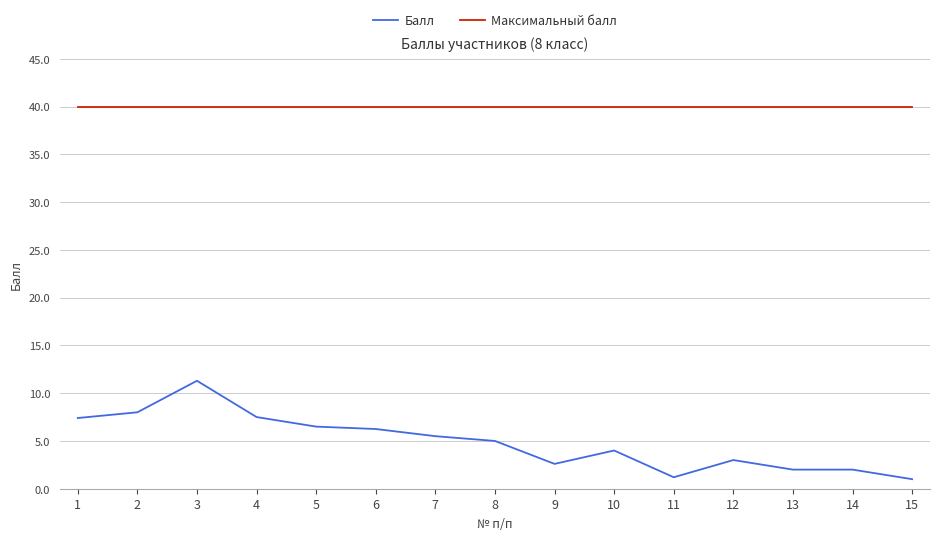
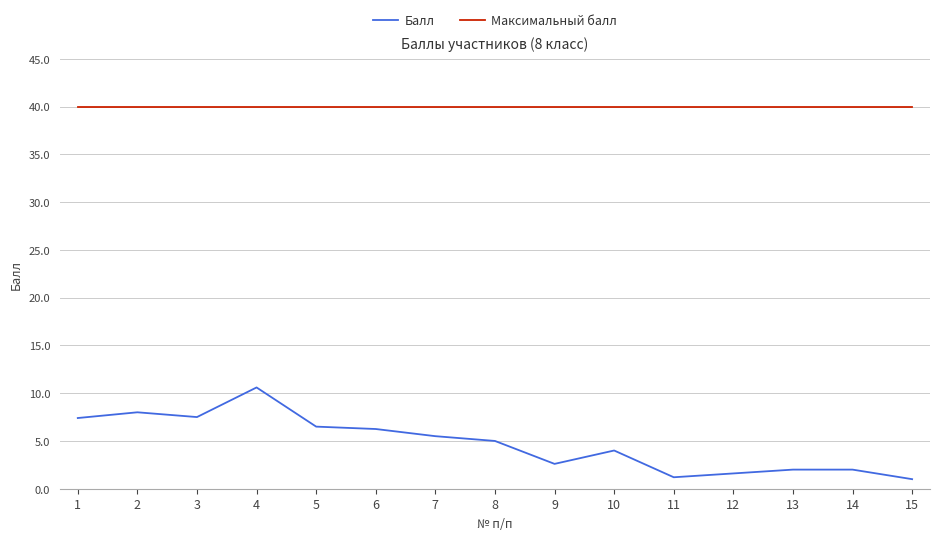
  {
    "Балл": {
      "1": 7,
      "2": 8,
-     "3": 11,
-     "4": 8,
+     "3": 8,
+     "4": 11,
      "5": 7,
      "6": 6,
      "7": 6,
      "8": 5,
      "9": 3,
      "10": 4,
      "11": 1,
-     "12": 3,
+     "12": 2,
      "13": 2,
      "14": 2,
      "15": 1
    },
    "Максимальный балл": {
      "1": 40,
      "2": 40,
      "3": 40,
      "4": 40,
      "5": 40,
      "6": 40,
      "7": 40,
      "8": 40,
      "9": 40,
      "10": 40,
      "11": 40,
      "12": 40,
      "13": 40,
      "14": 40,
      "15": 40
    }
  }
